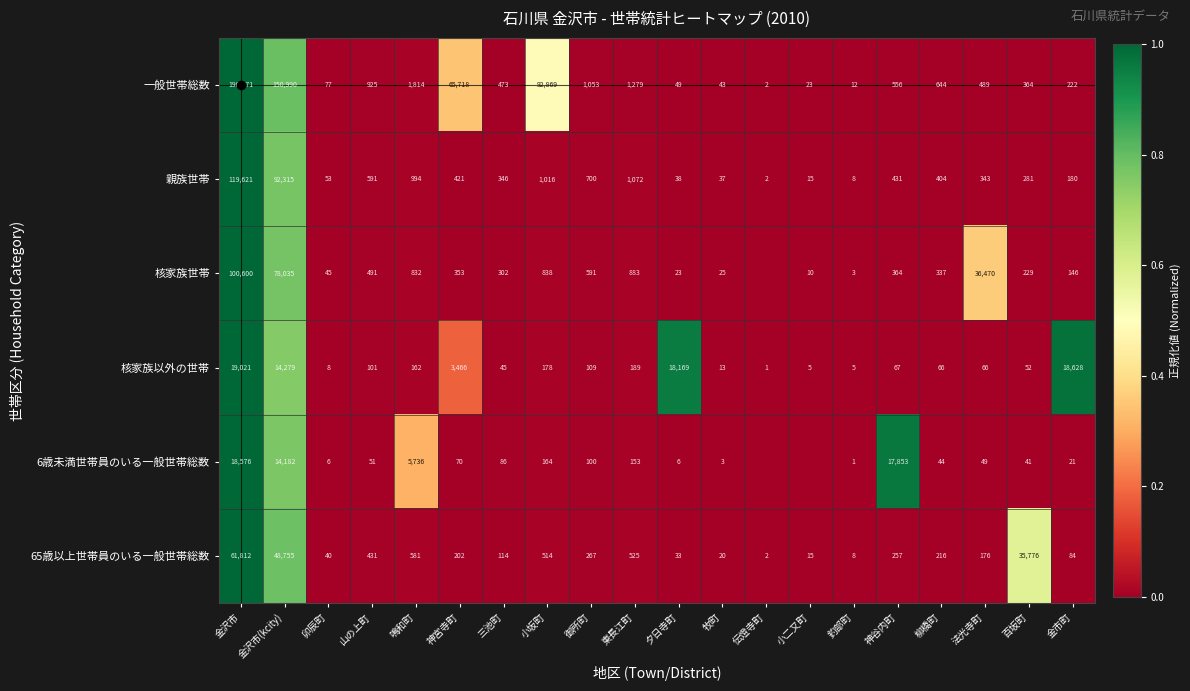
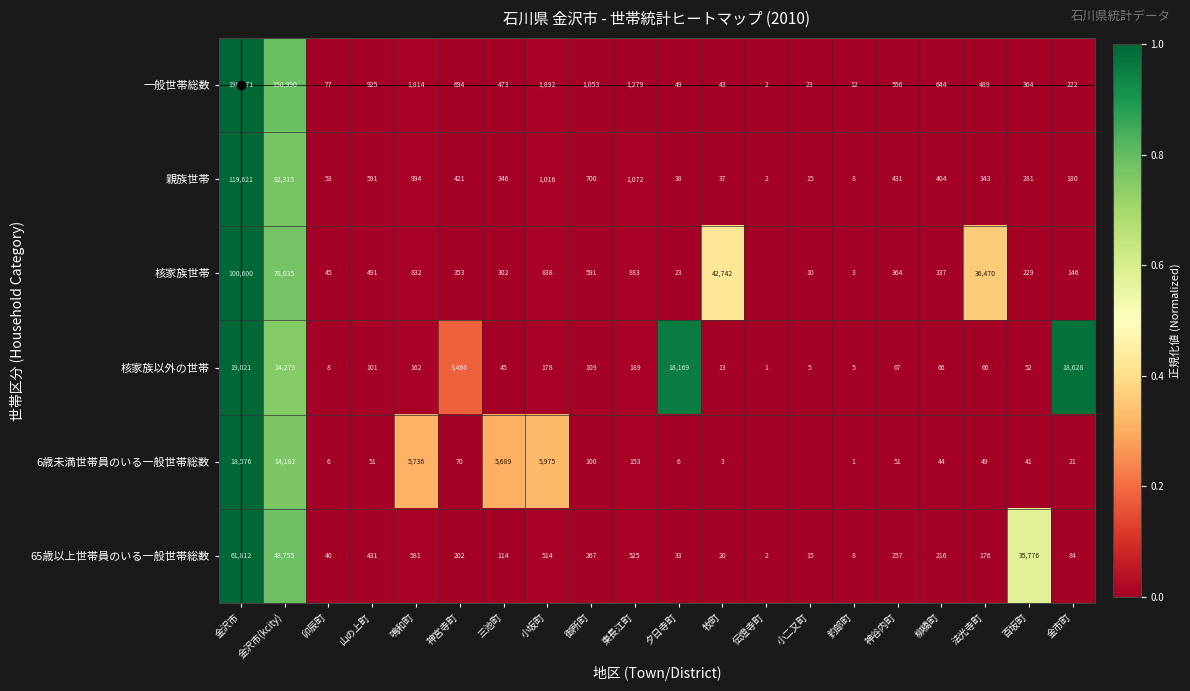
  {
    "一般世帯総数": {
      "金沢市(kcity)": "150,990",
      "卯辰町": "77",
      "山の上町": "925",
      "鳴和町": "1,814",
-     "神宮寺町": "65,718",
+     "神宮寺町": "694",
      "三池町": "473",
-     "小坂町": "92,869",
+     "小坂町": "1,892",
      "御所町": "1,053",
      "東長江町": "1,279",
      "夕日寺町": "49",
      "牧町": "43",
      "伝燈寺町": "2",
      "小二又町": "23",
      "釣部町": "12",
      "神谷内町": "556",
      "柳橋町": "644",
      "法光寺町": "489",
      "百坂町": "364",
      "金市町": "222"
    },
    "親族世帯": {
      "金沢市": "119,621",
      "金沢市(kcity)": "92,315",
      "卯辰町": "53",
      "山の上町": "591",
      "鳴和町": "994",
      "神宮寺町": "421",
      "三池町": "346",
      "小坂町": "1,016",
      "御所町": "700",
      "東長江町": "1,072",
      "夕日寺町": "38",
      "牧町": "37",
      "伝燈寺町": "2",
      "小二又町": "15",
      "釣部町": "8",
      "神谷内町": "431",
      "柳橋町": "404",
      "法光寺町": "343",
      "百坂町": "281",
      "金市町": "180"
    },
    "核家族世帯": {
      "金沢市": "100,600",
      "金沢市(kcity)": "78,035",
      "卯辰町": "45",
      "山の上町": "491",
      "鳴和町": "832",
      "神宮寺町": "353",
      "三池町": "302",
      "小坂町": "838",
      "御所町": "591",
      "東長江町": "883",
      "夕日寺町": "23",
-     "牧町": "25",
+     "牧町": "42,742",
      "小二又町": "10",
      "釣部町": "3",
      "神谷内町": "364",
      "柳橋町": "337",
      "法光寺町": "36,470",
      "百坂町": "229",
      "金市町": "146"
    },
    "核家族以外の世帯": {
      "金沢市": "19,021",
      "金沢市(kcity)": "14,279",
      "卯辰町": "8",
      "山の上町": "101",
      "鳴和町": "162",
      "神宮寺町": "3,466",
      "三池町": "45",
      "小坂町": "178",
      "御所町": "109",
      "東長江町": "189",
      "夕日寺町": "18,169",
      "牧町": "13",
      "伝燈寺町": "1",
      "小二又町": "5",
      "釣部町": "5",
      "神谷内町": "67",
      "柳橋町": "66",
      "法光寺町": "66",
      "百坂町": "52",
      "金市町": "18,628"
    },
    "6歳未満世帯員のいる一般世帯総数": {
      "金沢市": "18,576",
      "金沢市(kcity)": "14,182",
      "卯辰町": "6",
      "山の上町": "51",
      "鳴和町": "5,736",
      "神宮寺町": "70",
-     "三池町": "86",
-     "小坂町": "164",
+     "三池町": "5,689",
+     "小坂町": "5,975",
      "御所町": "100",
      "東長江町": "153",
      "夕日寺町": "6",
      "牧町": "3",
      "釣部町": "1",
-     "神谷内町": "17,853",
+     "神谷内町": "51",
      "柳橋町": "44",
      "法光寺町": "49",
      "百坂町": "41",
      "金市町": "21"
    },
    "65歳以上世帯員のいる一般世帯総数": {
      "金沢市": "61,812",
      "金沢市(kcity)": "48,755",
      "卯辰町": "40",
      "山の上町": "431",
      "鳴和町": "581",
      "神宮寺町": "202",
      "三池町": "114",
      "小坂町": "514",
      "御所町": "267",
      "東長江町": "525",
      "夕日寺町": "33",
      "牧町": "20",
      "伝燈寺町": "2",
      "小二又町": "15",
      "釣部町": "8",
      "神谷内町": "257",
      "柳橋町": "216",
      "法光寺町": "176",
      "百坂町": "35,776",
      "金市町": "84"
    }
  }
